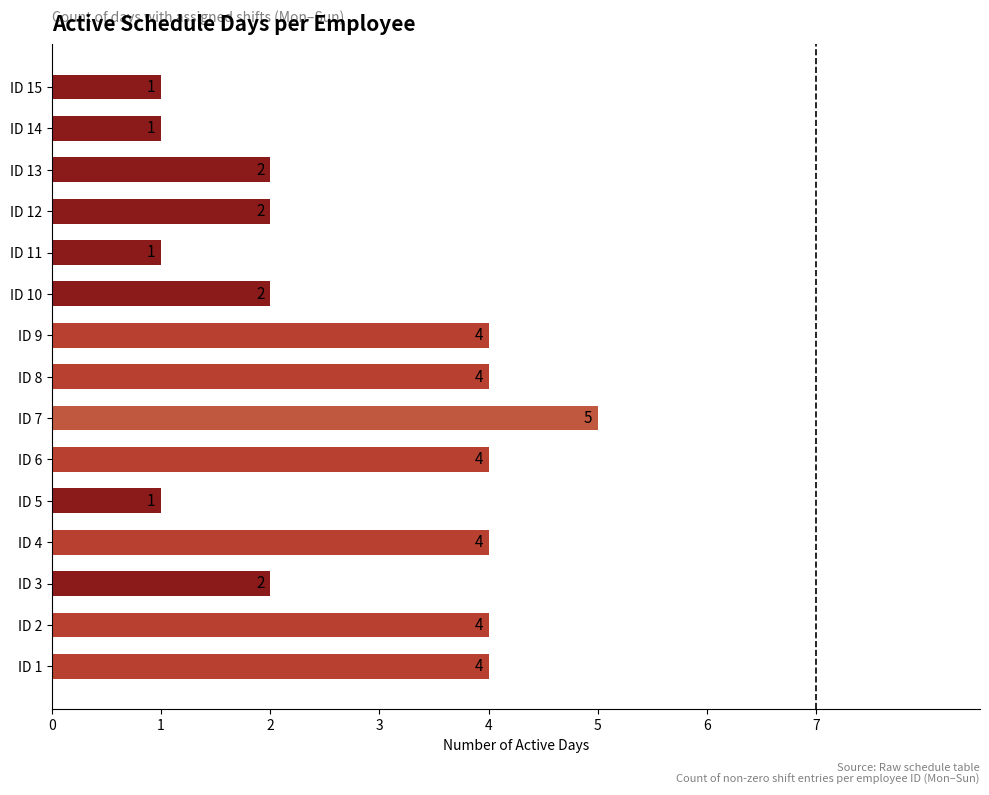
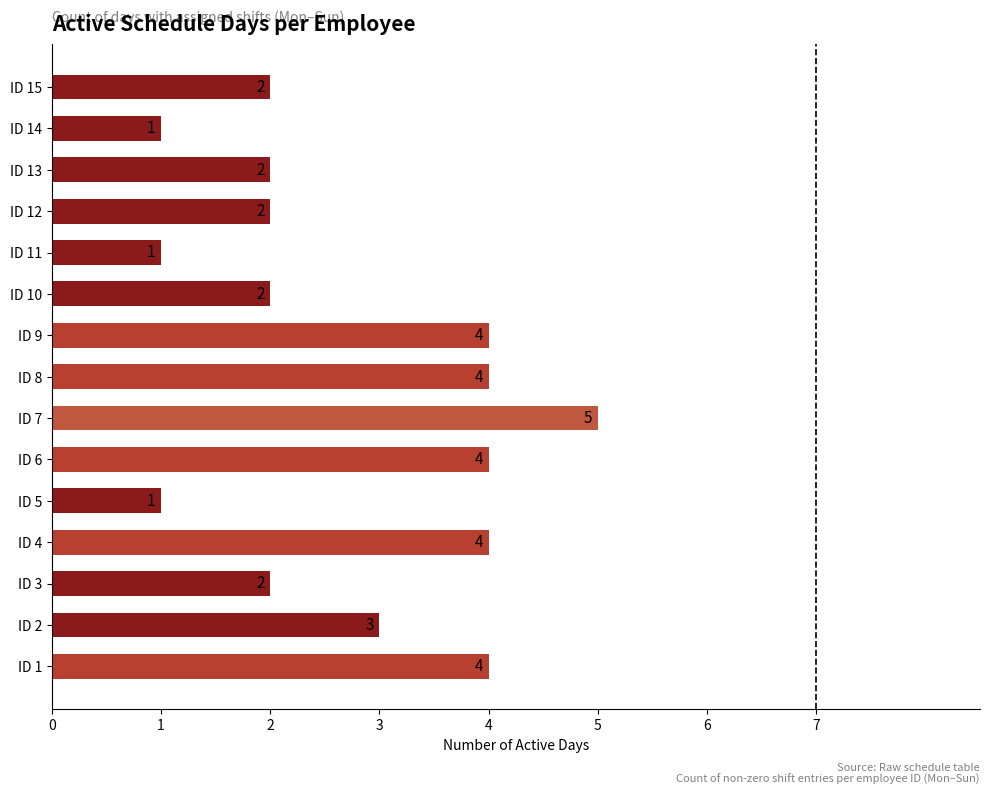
  {
-   "ID 15": 1,
+   "ID 15": 2,
    "ID 14": 1,
    "ID 13": 2,
    "ID 12": 2,
    "ID 11": 1,
    "ID 10": 2,
    "ID 9": 4,
    "ID 8": 4,
    "ID 7": 5,
    "ID 6": 4,
    "ID 5": 1,
    "ID 4": 4,
    "ID 3": 2,
-   "ID 2": 4,
+   "ID 2": 3,
    "ID 1": 4
  }
